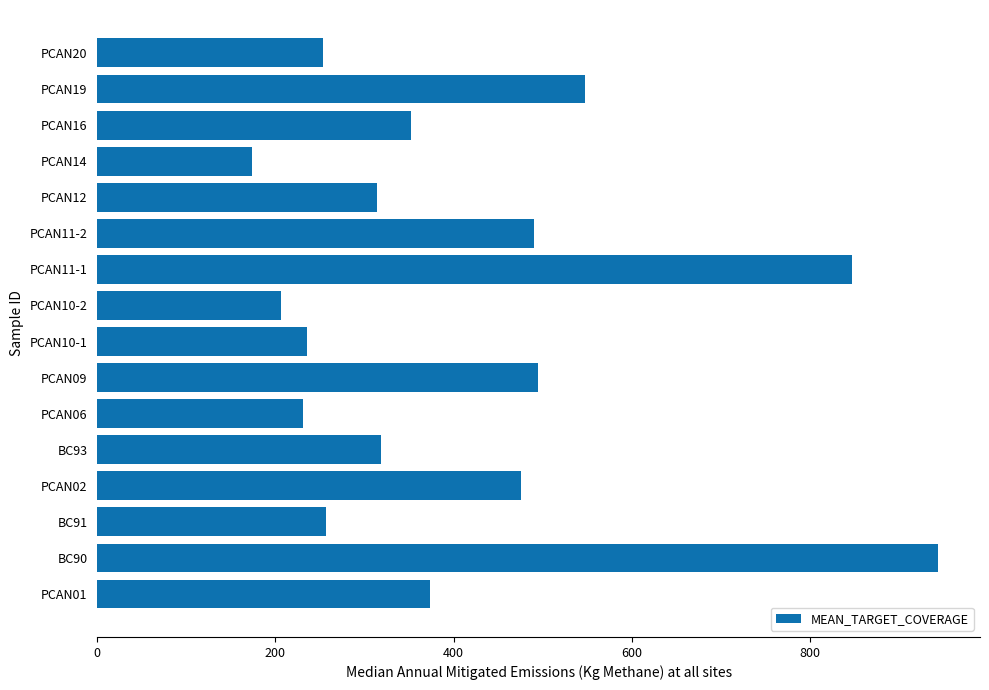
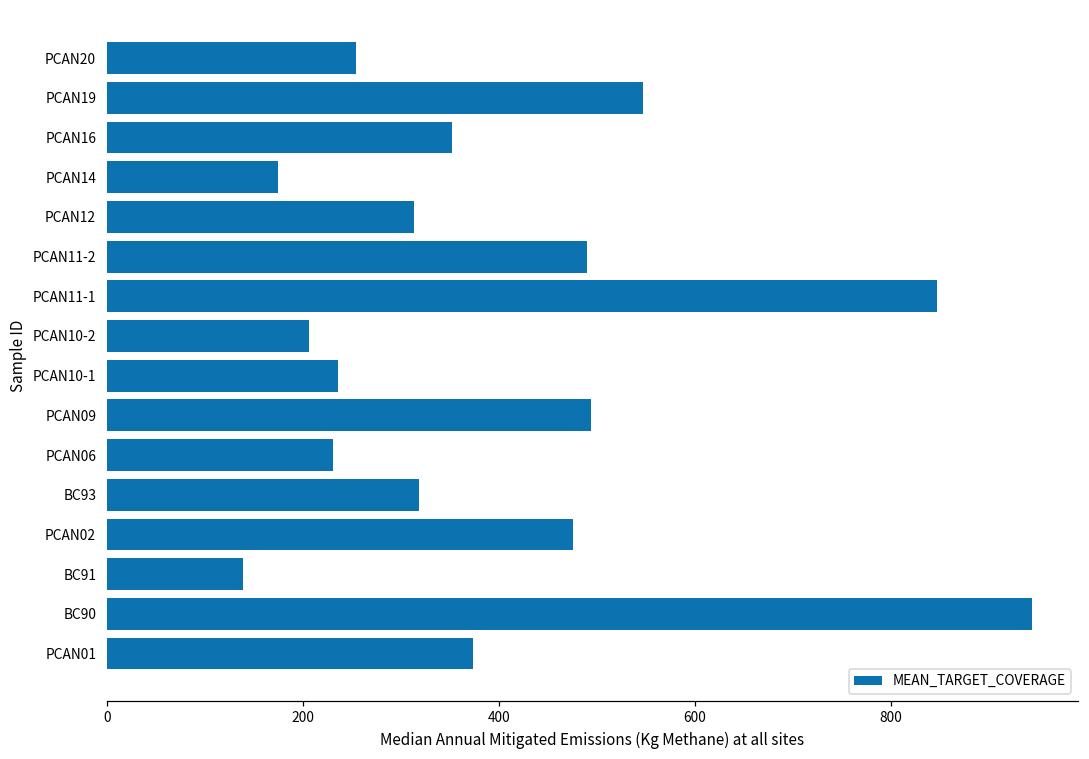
  {
    "PCAN20": 250,
    "PCAN19": 550,
    "PCAN16": 350,
    "PCAN14": 170,
    "PCAN12": 310,
    "PCAN11-2": 490,
    "PCAN11-1": 850,
    "PCAN10-2": 210,
    "PCAN10-1": 240,
    "PCAN09": 490,
    "PCAN06": 230,
    "BC93": 320,
    "PCAN02": 480,
-   "BC91": 260,
+   "BC91": 140,
    "BC90": 940,
    "PCAN01": 370
  }
